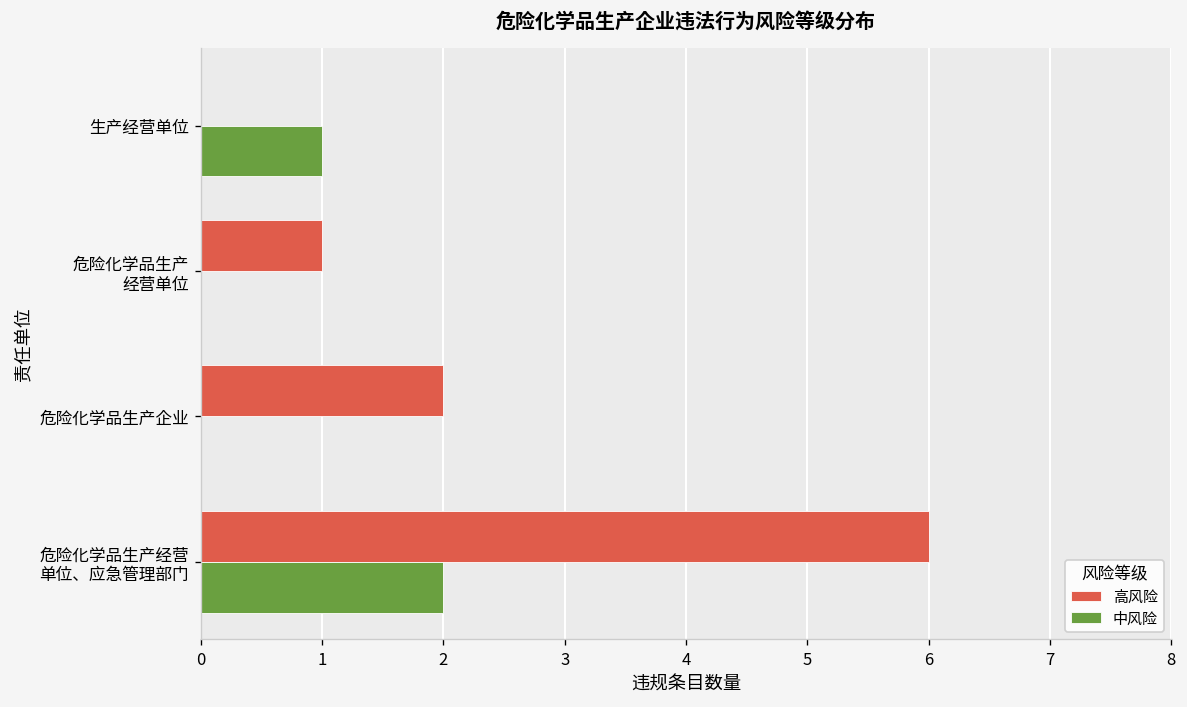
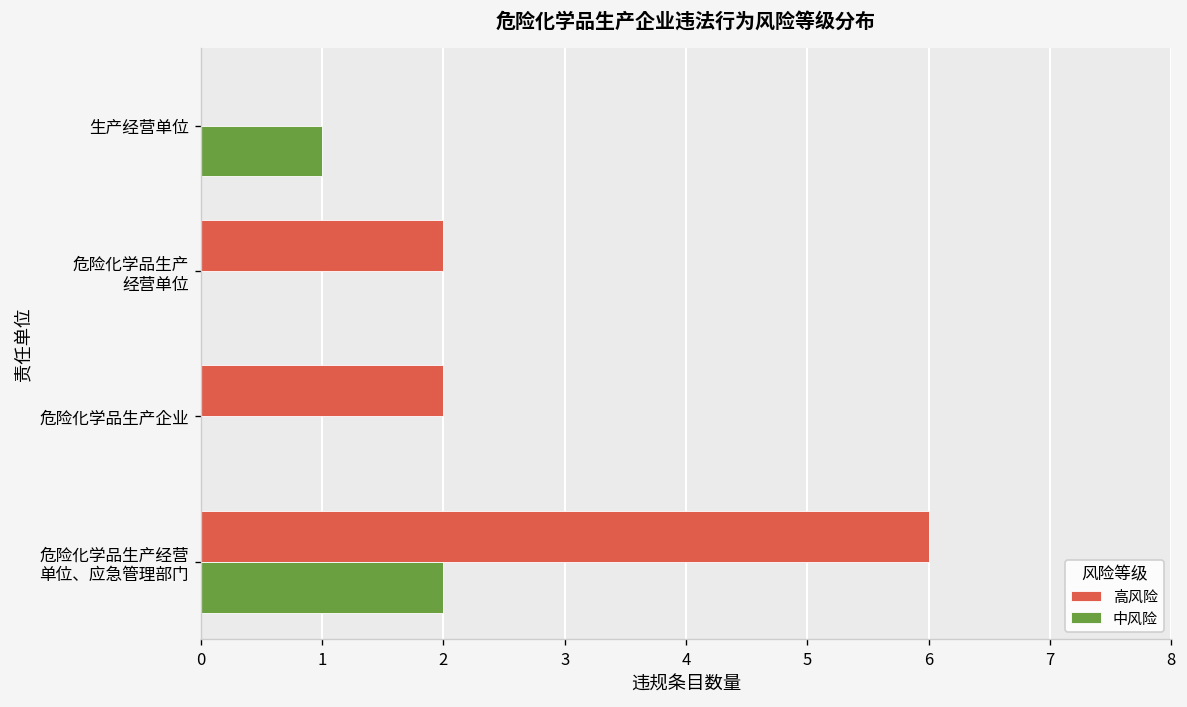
  {
    "高风险": {
      "生产经营单位": 0,
-     "危险化学品生产 经营单位": 1,
+     "危险化学品生产 经营单位": 2,
      "危险化学品生产企业": 2,
      "危险化学品生产经营 单位、应急管理部门": 6
    },
    "中风险": {
      "生产经营单位": 1,
      "危险化学品生产 经营单位": 0,
      "危险化学品生产企业": 0,
      "危险化学品生产经营 单位、应急管理部门": 2
    }
  }
